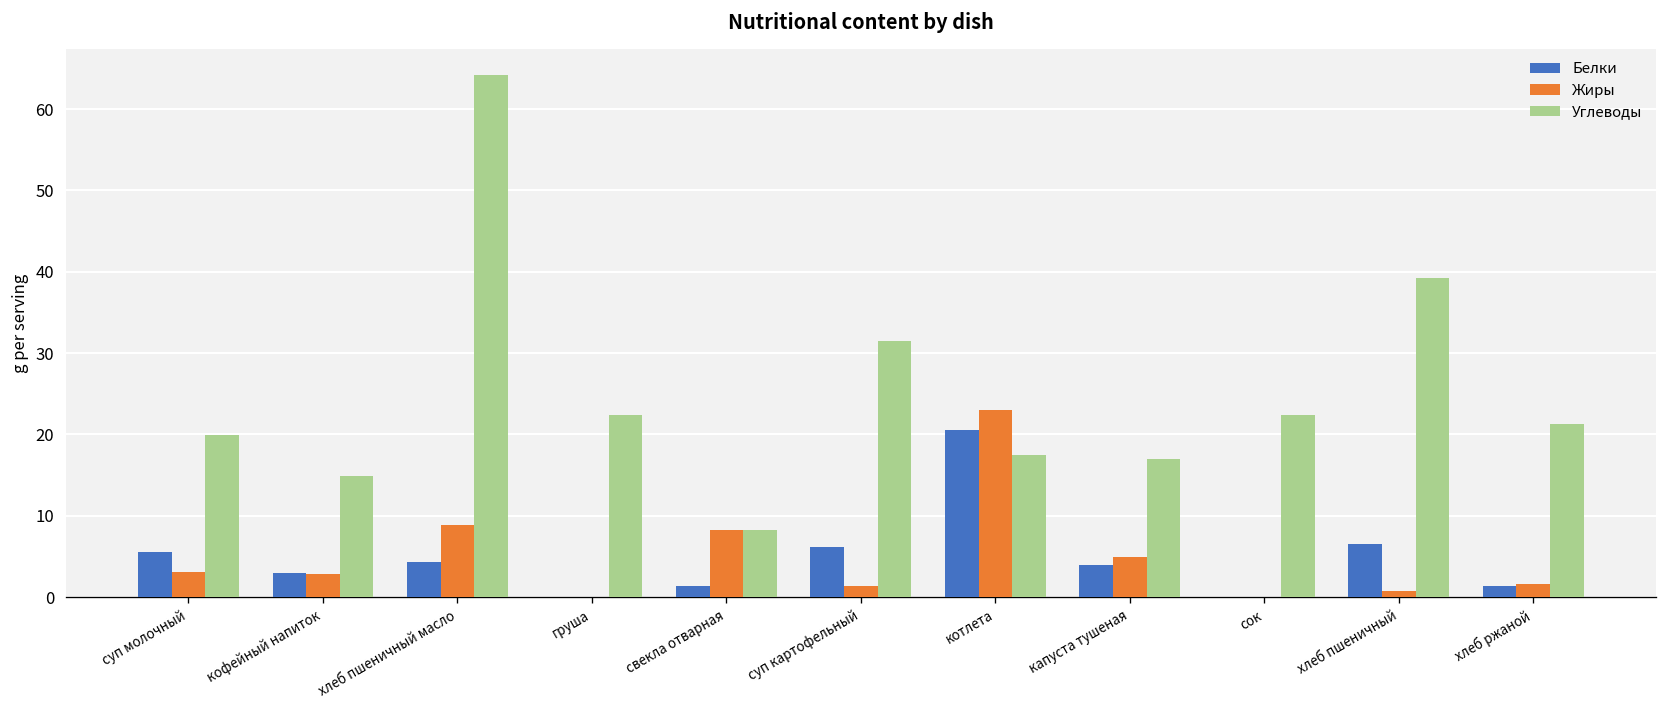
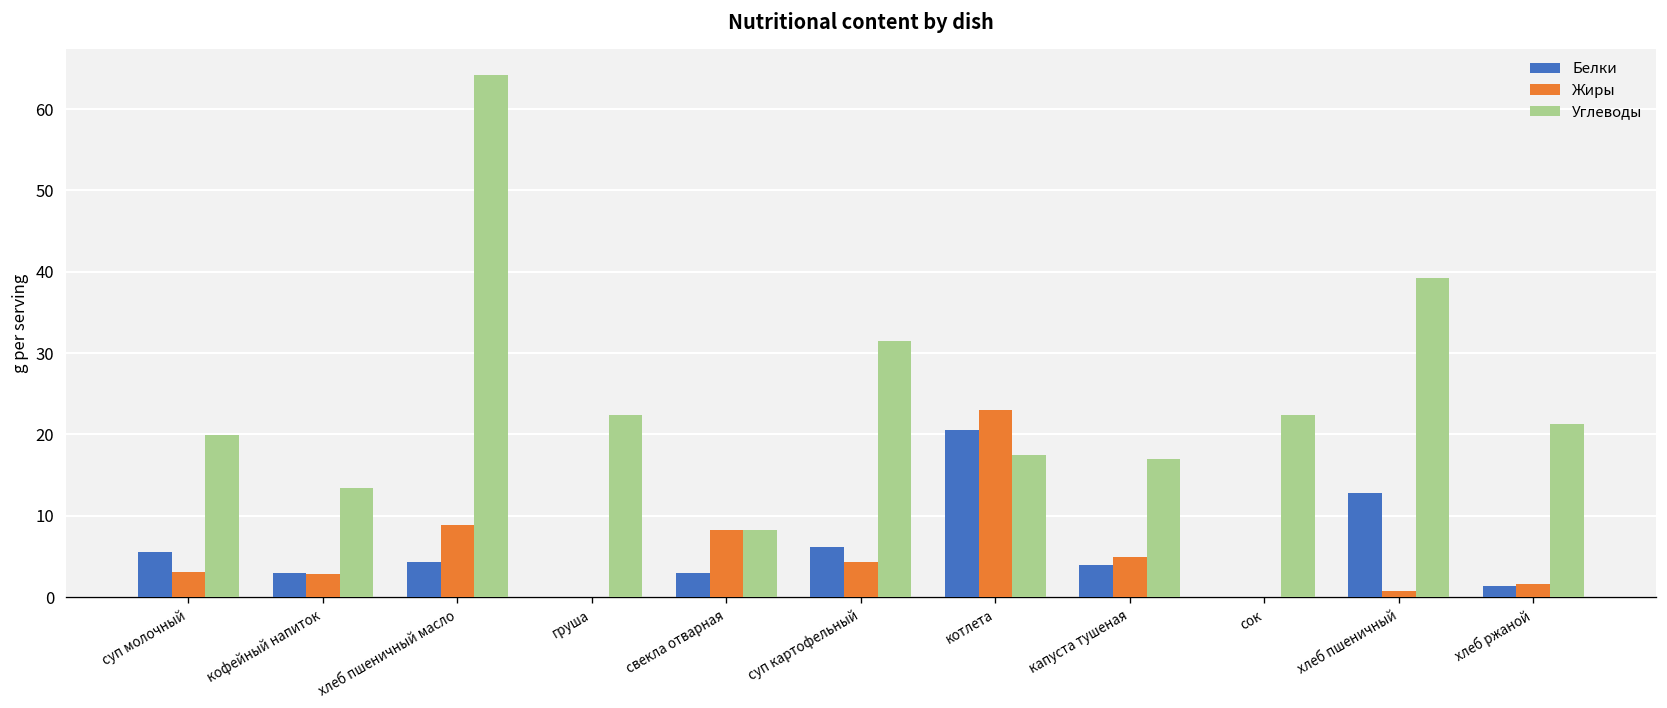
  {
    "Белки": {
      "суп молочный": 6,
      "кофейный напиток": 3,
      "хлеб пшеничный масло": 4,
      "груша": 0,
-     "свекла отварная": 1,
+     "свекла отварная": 3,
      "суп картофельный": 6,
      "котлета": 21,
      "капуста тушеная": 4,
      "сок": 0,
-     "хлеб пшеничный": 7,
+     "хлеб пшеничный": 13,
      "хлеб ржаной": 1
    },
    "Жиры": {
      "суп молочный": 3,
      "кофейный напиток": 3,
      "хлеб пшеничный масло": 9,
      "груша": 0,
      "свекла отварная": 8,
-     "суп картофельный": 1,
+     "суп картофельный": 4,
      "котлета": 23,
      "капуста тушеная": 5,
      "сок": 0,
      "хлеб пшеничный": 1,
      "хлеб ржаной": 2
    },
    "Углеводы": {
      "суп молочный": 20,
-     "кофейный напиток": 15,
+     "кофейный напиток": 13,
      "хлеб пшеничный масло": 64,
      "груша": 22,
      "свекла отварная": 8,
      "суп картофельный": 32,
      "котлета": 18,
      "капуста тушеная": 17,
      "сок": 22,
      "хлеб пшеничный": 39,
      "хлеб ржаной": 21
    }
  }
